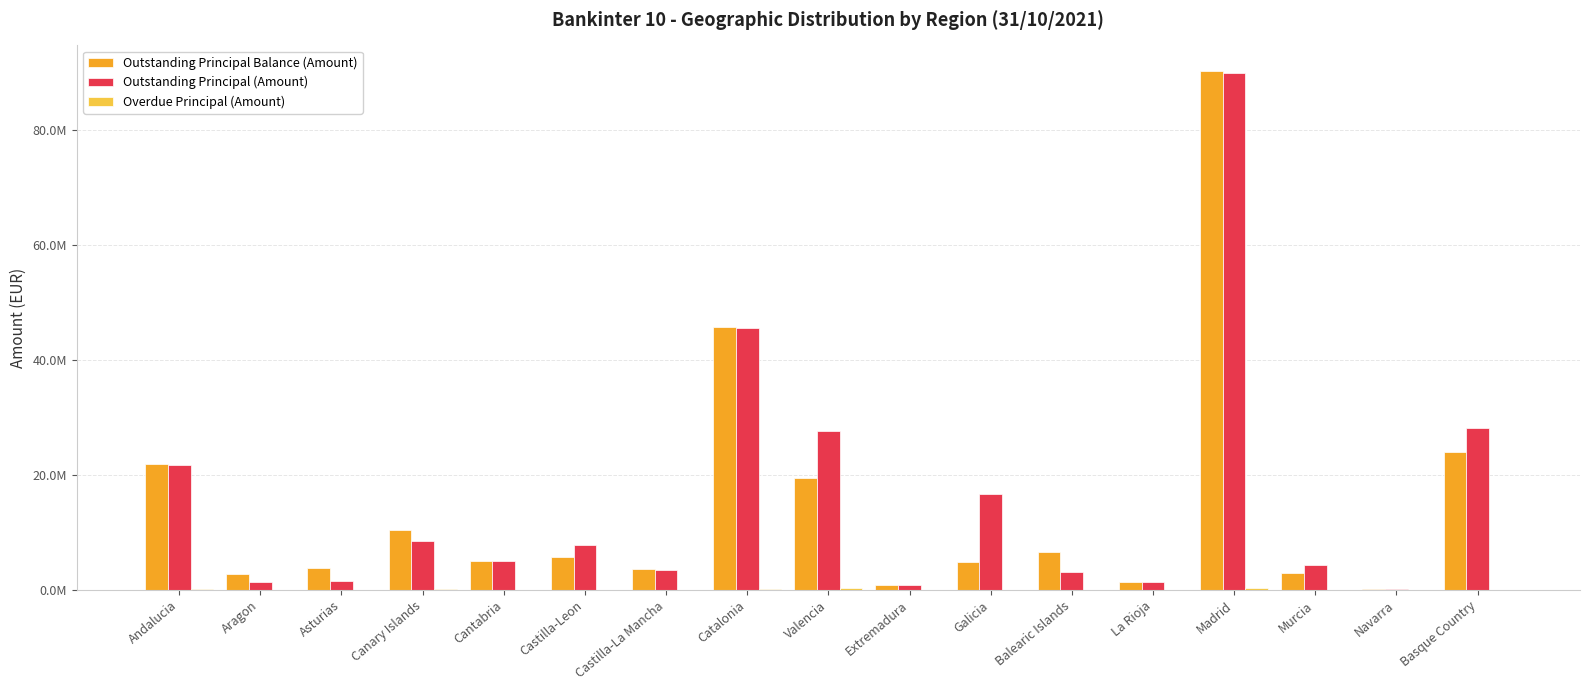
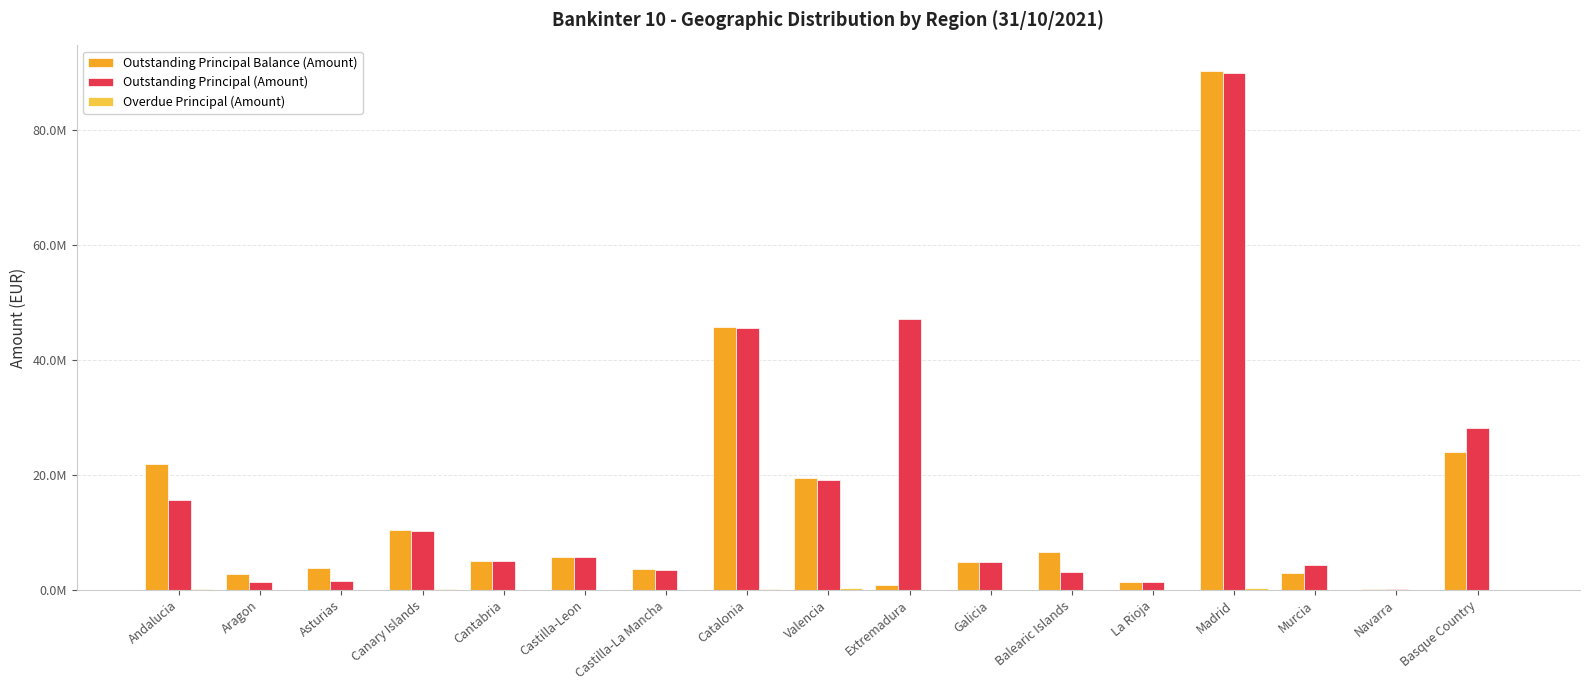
  {
    "Outstanding Principal (Amount)": {
-     "Andalucia": 22000000,
+     "Andalucia": 16000000,
      "Aragon": 1000000,
      "Asturias": 1000000,
-     "Canary Islands": 9000000,
+     "Canary Islands": 10000000,
      "Cantabria": 5000000,
-     "Castilla-Leon": 8000000,
+     "Castilla-Leon": 6000000,
      "Castilla-La Mancha": 4000000,
      "Catalonia": 46000000,
-     "Valencia": 28000000,
-     "Extremadura": 1000000,
-     "Galicia": 17000000,
+     "Valencia": 19000000,
+     "Extremadura": 47000000,
+     "Galicia": 5000000,
      "Balearic Islands": 3000000,
      "La Rioja": 1000000,
      "Madrid": 90000000,
      "Murcia": 4000000,
      "Basque Country": 28000000
    }
  }
